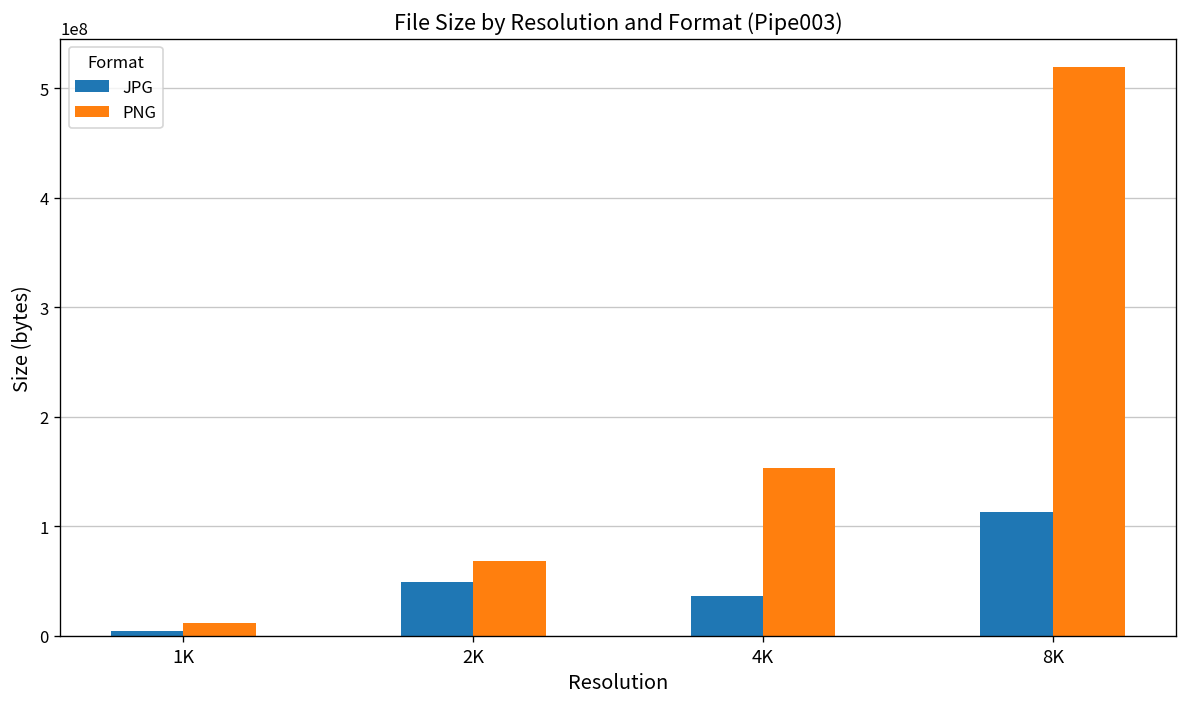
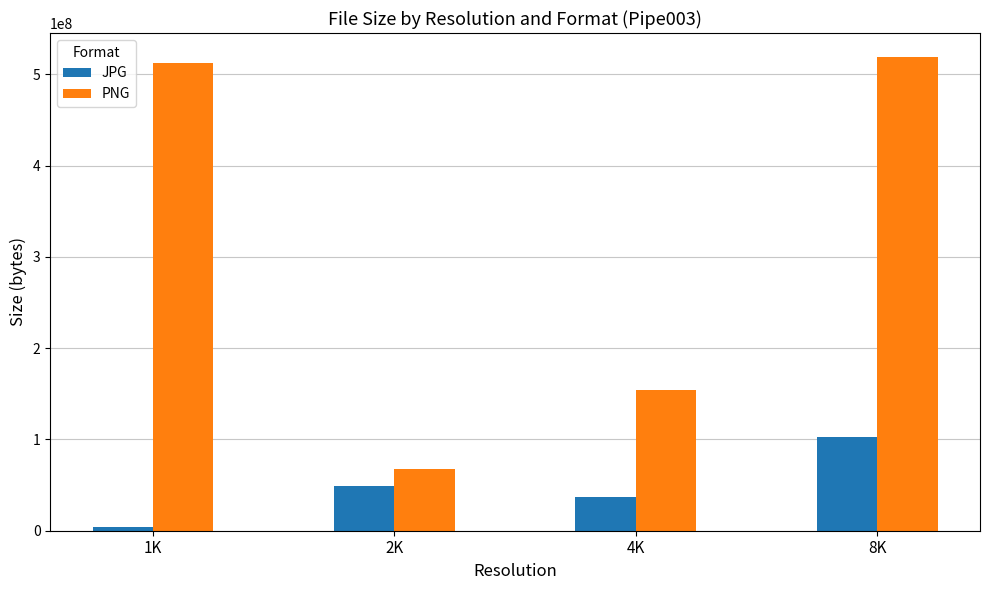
  {
    "JPG": {
      "1K": 0,
      "2K": 50000000,
      "4K": 40000000,
-     "8K": 110000000
+     "8K": 100000000
    },
    "PNG": {
-     "1K": 10000000,
+     "1K": 510000000,
      "2K": 70000000,
      "4K": 150000000,
      "8K": 520000000
    }
  }
